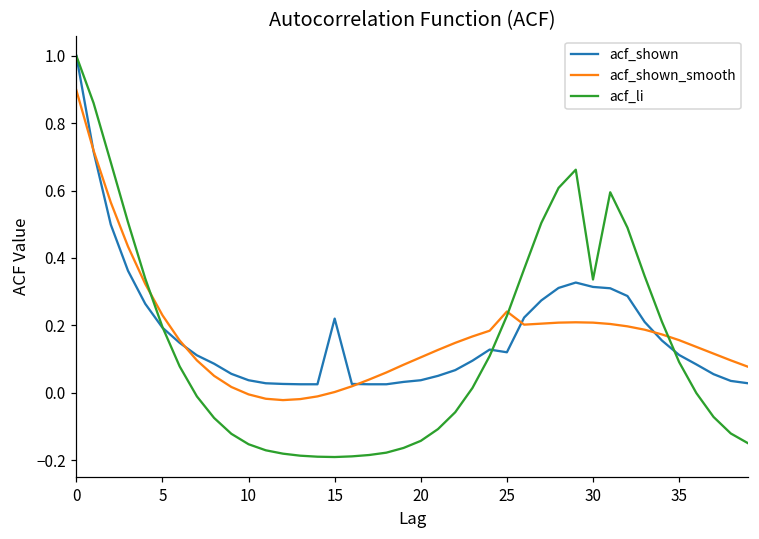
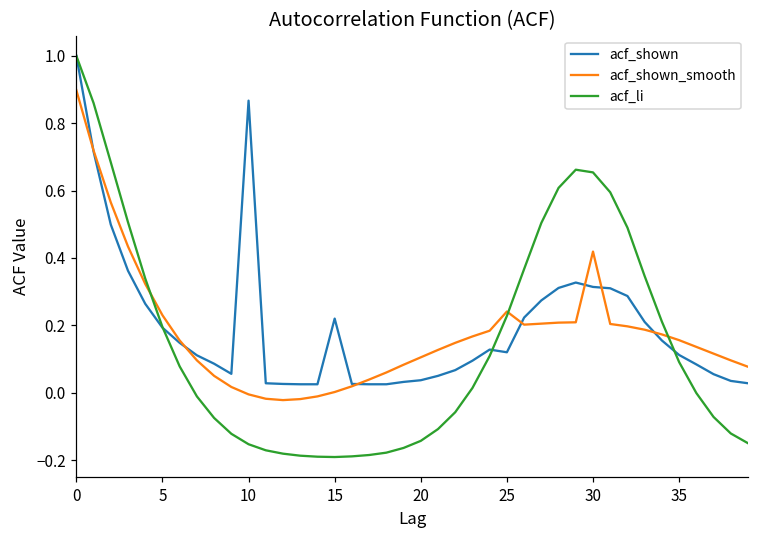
  {
    "acf_shown": {
-     "10": 0.04,
+     "10": 0.87,
      "15": 0.22,
      "20": 0.04,
      "25": 0.12,
      "30": 0.31,
      "35": 0.11
    },
    "acf_shown_smooth": {
      "0": 0.90,
      "5": 0.23,
      "10": -0.01,
      "15": 0.00,
      "20": 0.11,
      "25": 0.24,
-     "30": 0.21,
+     "30": 0.42,
      "35": 0.16
    },
    "acf_li": {
      "10": -0.15,
      "15": -0.19,
      "20": -0.14,
      "25": 0.23,
-     "30": 0.34,
+     "30": 0.65,
      "35": 0.09
    }
  }
